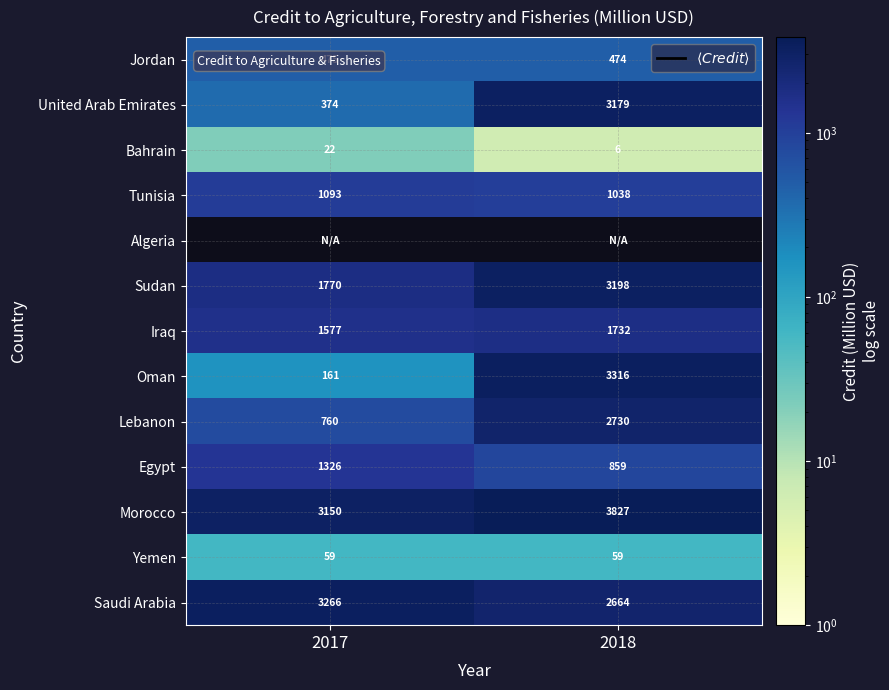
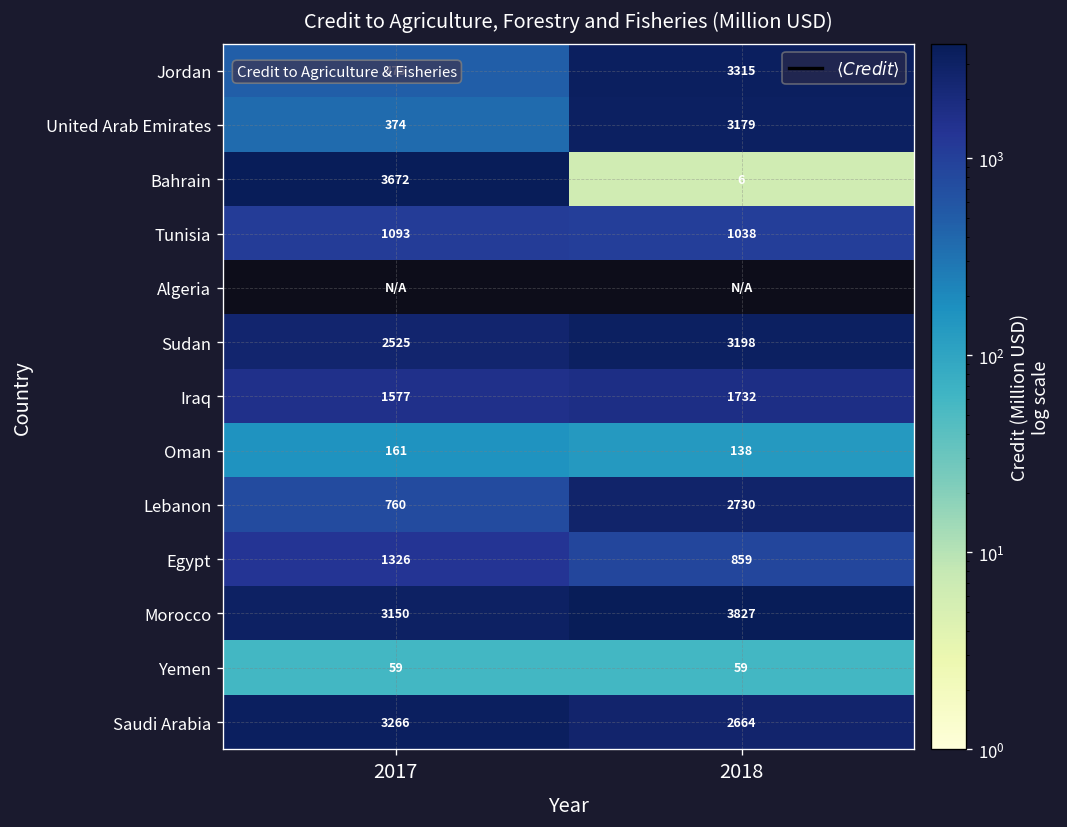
  {
    "Jordan": {
-     "2018": 474
+     "2018": 3315
    },
    "United Arab Emirates": {
      "2017": 374,
      "2018": 3179
    },
    "Bahrain": {
-     "2017": 22,
+     "2017": 3672,
      "2018": 6
    },
    "Tunisia": {
      "2017": 1093,
      "2018": 1038
    },
    "Sudan": {
-     "2017": 1770,
+     "2017": 2525,
      "2018": 3198
    },
    "Iraq": {
      "2017": 1577,
      "2018": 1732
    },
    "Oman": {
      "2017": 161,
-     "2018": 3316
+     "2018": 138
    },
    "Lebanon": {
      "2017": 760,
      "2018": 2730
    },
    "Egypt": {
      "2017": 1326,
      "2018": 859
    },
    "Morocco": {
      "2017": 3150,
      "2018": 3827
    },
    "Yemen": {
      "2017": 59,
      "2018": 59
    },
    "Saudi Arabia": {
      "2017": 3266,
      "2018": 2664
    }
  }
